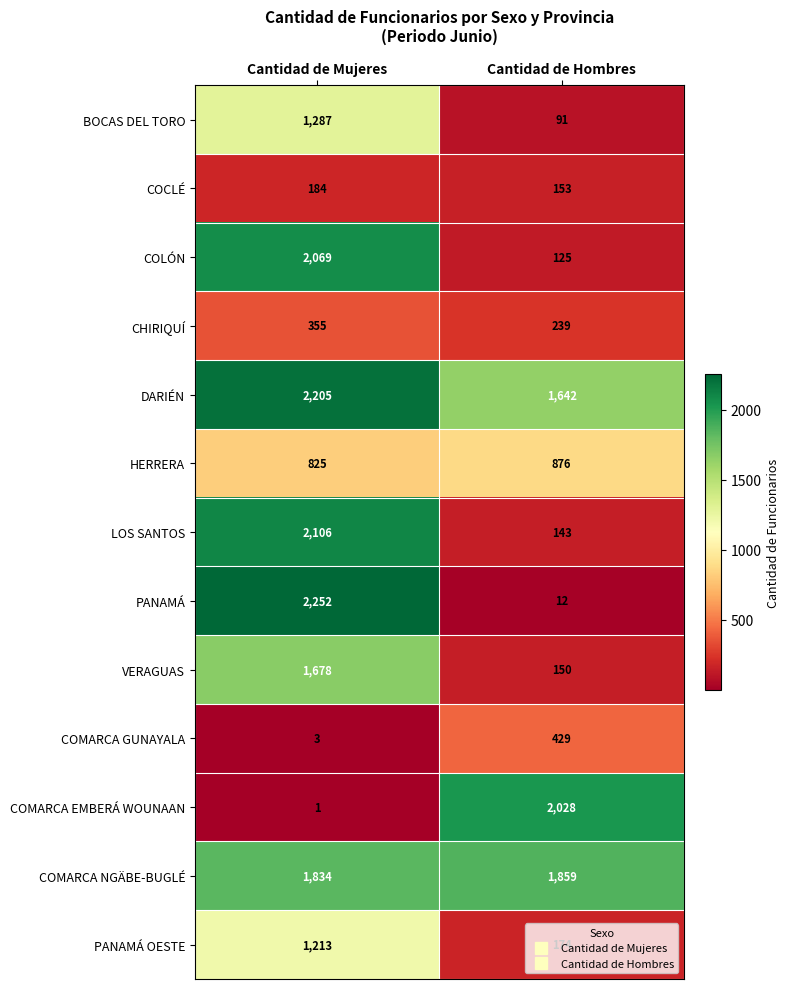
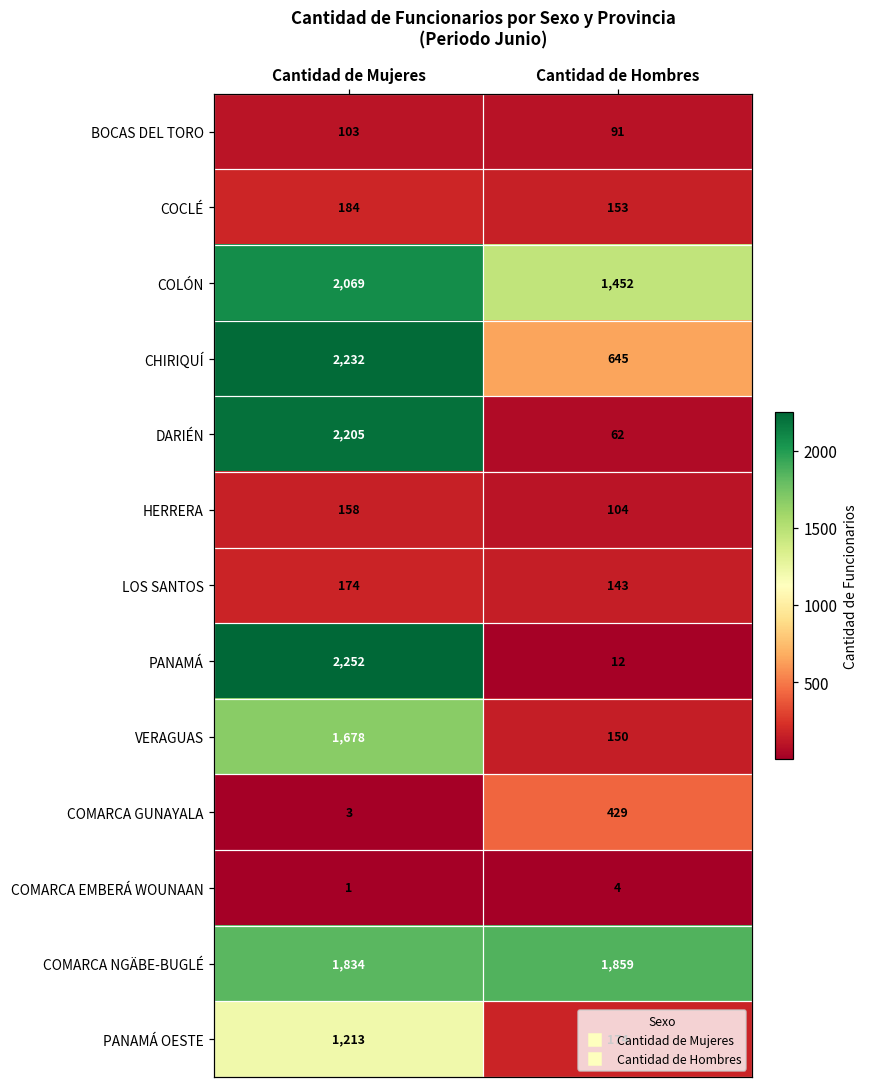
  {
    "BOCAS DEL TORO": {
-     "Cantidad de Mujeres": "1,287",
+     "Cantidad de Mujeres": "103",
      "Cantidad de Hombres": "91"
    },
    "COCLÉ": {
      "Cantidad de Mujeres": "184",
      "Cantidad de Hombres": "153"
    },
    "COLÓN": {
      "Cantidad de Mujeres": "2,069",
-     "Cantidad de Hombres": "125"
+     "Cantidad de Hombres": "1,452"
    },
    "CHIRIQUÍ": {
-     "Cantidad de Mujeres": "355",
-     "Cantidad de Hombres": "239"
+     "Cantidad de Mujeres": "2,232",
+     "Cantidad de Hombres": "645"
    },
    "DARIÉN": {
      "Cantidad de Mujeres": "2,205",
-     "Cantidad de Hombres": "1,642"
+     "Cantidad de Hombres": "62"
    },
    "HERRERA": {
-     "Cantidad de Mujeres": "825",
-     "Cantidad de Hombres": "876"
+     "Cantidad de Mujeres": "158",
+     "Cantidad de Hombres": "104"
    },
    "LOS SANTOS": {
-     "Cantidad de Mujeres": "2,106",
+     "Cantidad de Mujeres": "174",
      "Cantidad de Hombres": "143"
    },
    "PANAMÁ": {
      "Cantidad de Mujeres": "2,252",
      "Cantidad de Hombres": "12"
    },
    "VERAGUAS": {
      "Cantidad de Mujeres": "1,678",
      "Cantidad de Hombres": "150"
    },
    "COMARCA GUNAYALA": {
      "Cantidad de Mujeres": "3",
      "Cantidad de Hombres": "429"
    },
    "COMARCA EMBERÁ WOUNAAN": {
      "Cantidad de Mujeres": "1",
-     "Cantidad de Hombres": "2,028"
+     "Cantidad de Hombres": "4"
    },
    "COMARCA NGÄBE-BUGLÉ": {
      "Cantidad de Mujeres": "1,834",
      "Cantidad de Hombres": "1,859"
    },
    "PANAMÁ OESTE": {
      "Cantidad de Mujeres": "1,213"
    }
  }
